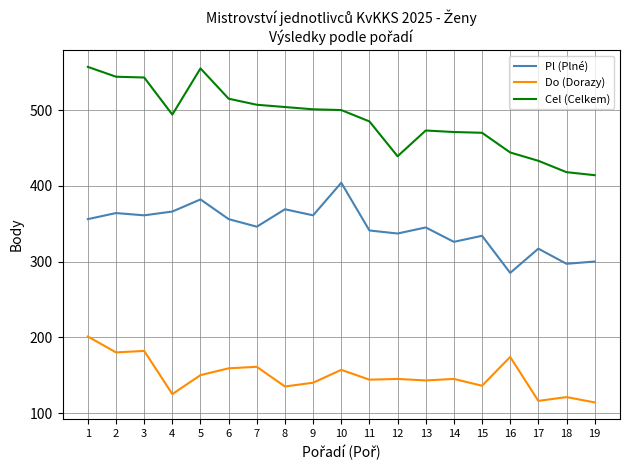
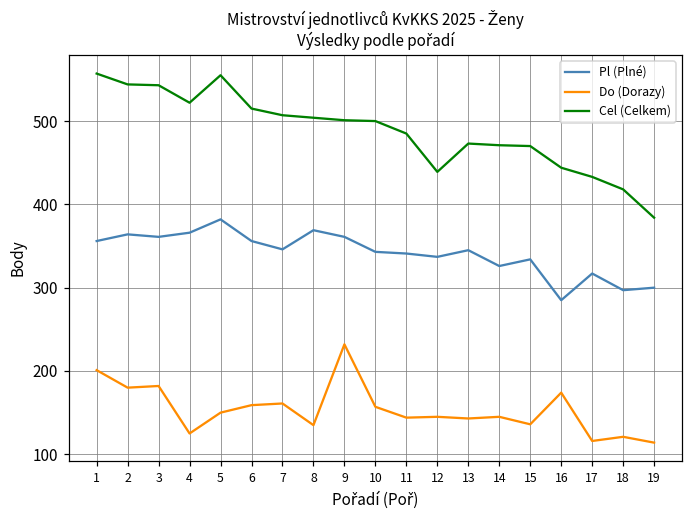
  {
    "Pl (Plné)": {
      "1": 360,
      "2": 360,
      "3": 360,
      "4": 370,
      "5": 380,
      "6": 360,
      "7": 350,
      "8": 370,
      "9": 360,
-     "10": 400,
+     "10": 340,
      "11": 340,
      "12": 340,
      "13": 350,
      "14": 330,
      "15": 330,
      "16": 290,
      "17": 320,
      "18": 300,
      "19": 300
    },
    "Do (Dorazy)": {
      "1": 200,
      "2": 180,
      "3": 180,
      "4": 130,
      "5": 150,
      "6": 160,
      "7": 160,
      "8": 140,
-     "9": 140,
+     "9": 230,
      "10": 160,
      "11": 140,
      "12": 150,
      "13": 140,
      "14": 150,
      "15": 140,
      "16": 170,
      "17": 120,
      "18": 120,
      "19": 110
    },
    "Cel (Celkem)": {
      "1": 560,
      "2": 540,
      "3": 540,
-     "4": 490,
+     "4": 520,
      "5": 560,
      "6": 520,
      "7": 510,
      "8": 500,
      "9": 500,
      "10": 500,
      "11": 490,
      "12": 440,
      "13": 470,
      "14": 470,
      "15": 470,
      "16": 440,
      "17": 430,
      "18": 420,
-     "19": 410
+     "19": 380
    }
  }
